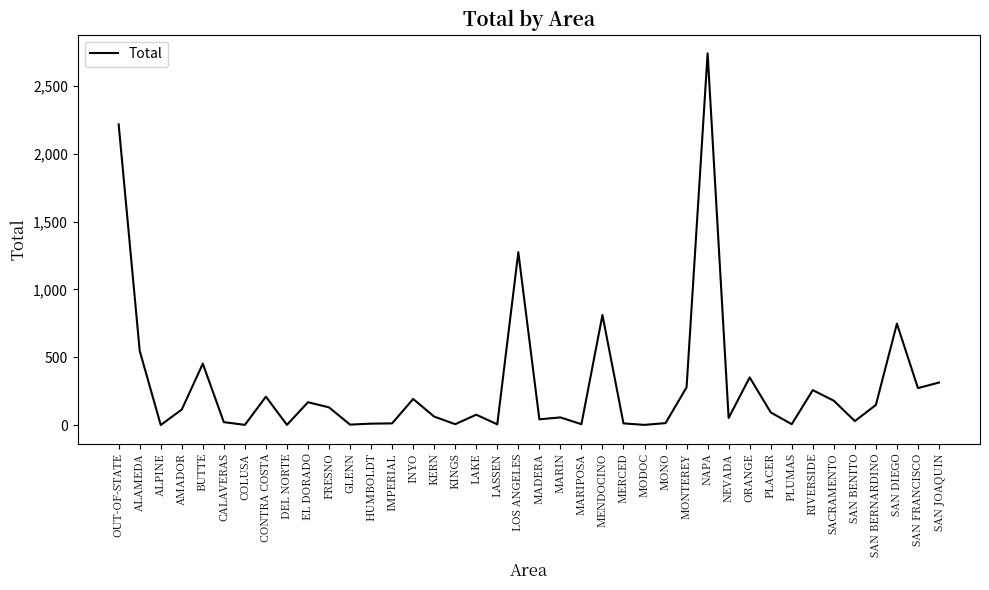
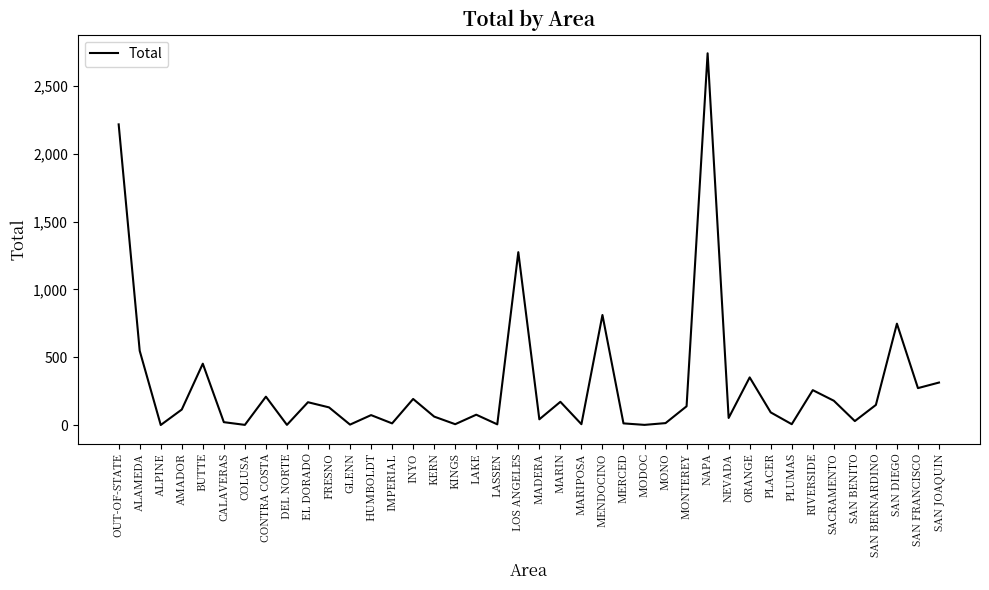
  {
    "OUT-OF-STATE": "2,220",
    "ALAMEDA": "550",
    "ALPINE": "0",
    "AMADOR": "120",
    "BUTTE": "450",
    "CALAVERAS": "20",
    "COLUSA": "0",
    "CONTRA COSTA": "210",
    "DEL NORTE": "0",
    "EL DORADO": "170",
    "FRESNO": "130",
    "GLENN": "0",
-   "HUMBOLDT": "10",
+   "HUMBOLDT": "70",
    "IMPERIAL": "10",
    "INYO": "190",
    "KERN": "60",
    "KINGS": "10",
    "LAKE": "80",
    "LASSEN": "10",
    "LOS ANGELES": "1,280",
    "MADERA": "40",
-   "MARIN": "60",
+   "MARIN": "170",
    "MARIPOSA": "10",
    "MENDOCINO": "810",
    "MERCED": "10",
    "MODOC": "0",
    "MONO": "20",
-   "MONTEREY": "280",
+   "MONTEREY": "140",
    "NAPA": "2,740",
    "NEVADA": "50",
    "ORANGE": "350",
    "PLACER": "90",
    "PLUMAS": "10",
    "RIVERSIDE": "260",
    "SACRAMENTO": "180",
    "SAN BENITO": "30",
    "SAN BERNARDINO": "150",
    "SAN DIEGO": "750",
    "SAN FRANCISCO": "270",
    "SAN JOAQUIN": "310"
  }
